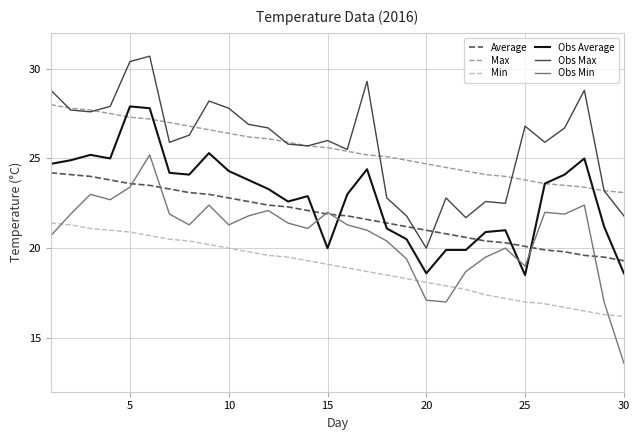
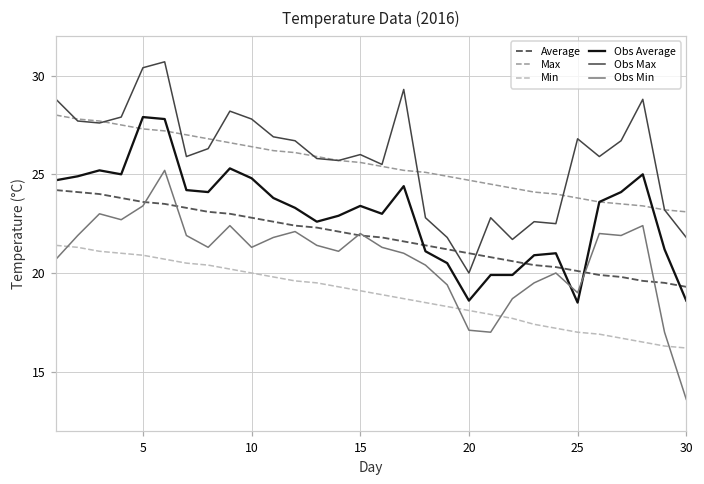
  {
    "Obs Average": {
      "5": 27.9,
-     "10": 24.3,
-     "15": 20.0,
+     "10": 24.8,
+     "15": 23.4,
      "20": 18.6,
      "25": 18.5,
      "30": 18.6
    }
  }
